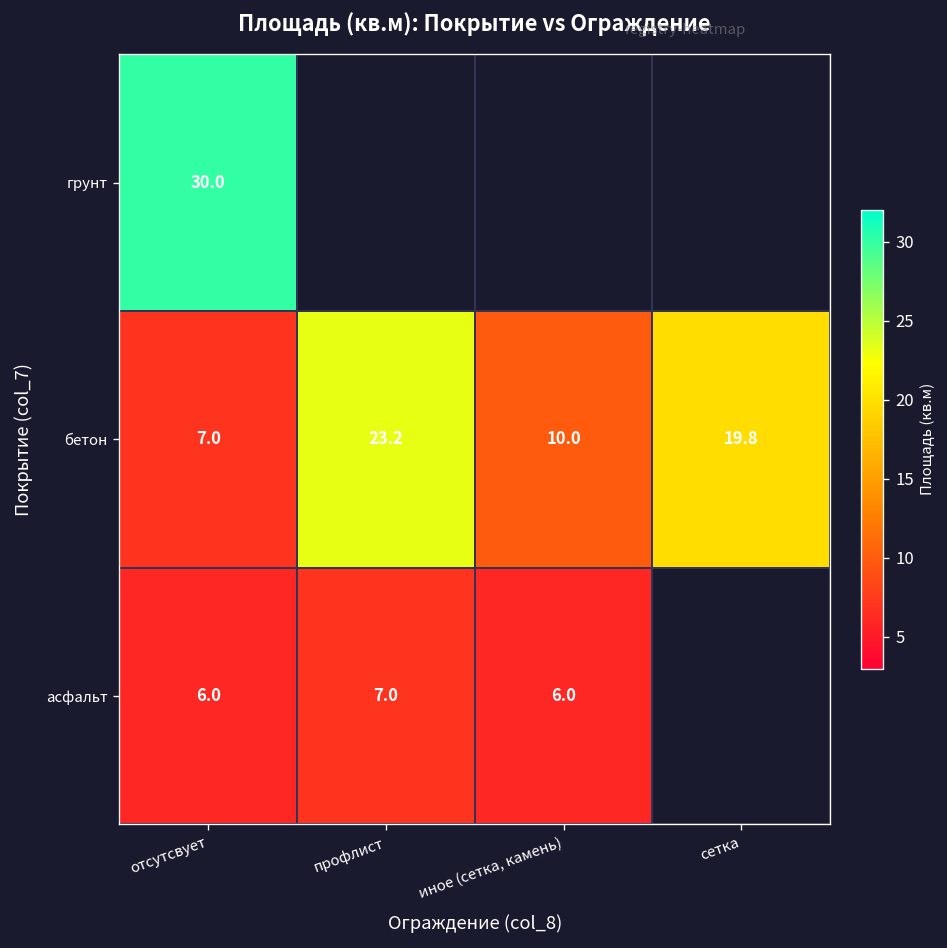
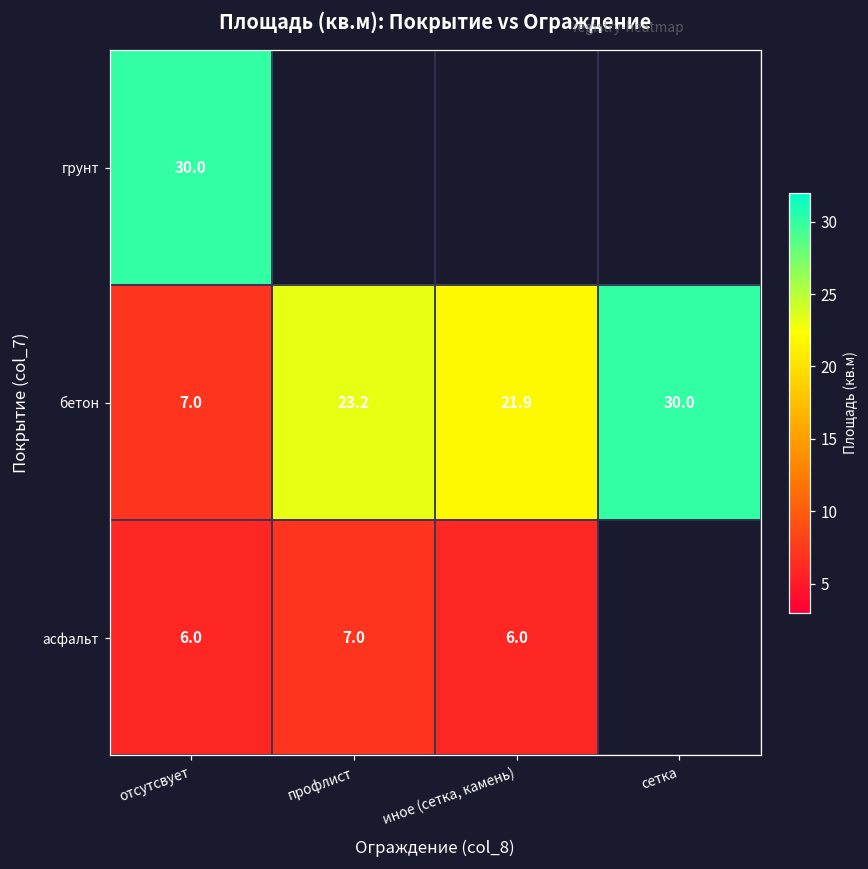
  {
    "грунт": {
      "отсутсвует": 30.0
    },
    "бетон": {
      "отсутсвует": 7.0,
      "профлист": 23.2,
-     "иное (сетка, камень)": 10.0,
-     "сетка": 19.8
+     "иное (сетка, камень)": 21.9,
+     "сетка": 30.0
    },
    "асфальт": {
      "отсутсвует": 6.0,
      "профлист": 7.0,
      "иное (сетка, камень)": 6.0
    }
  }
